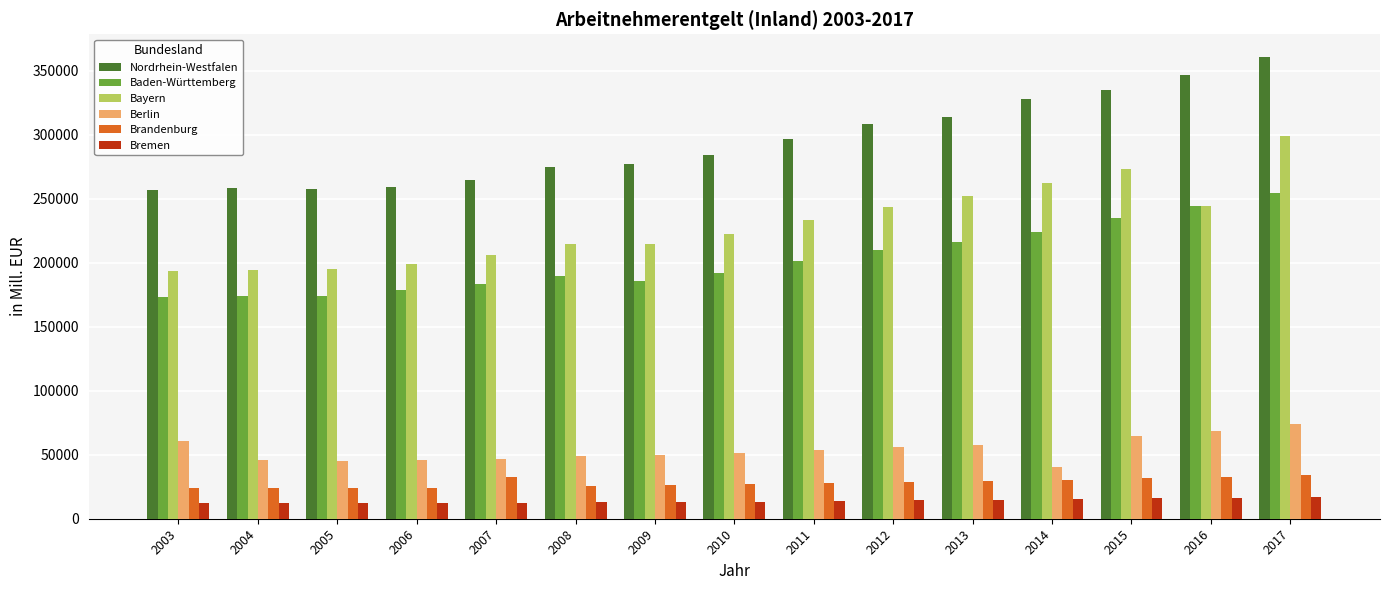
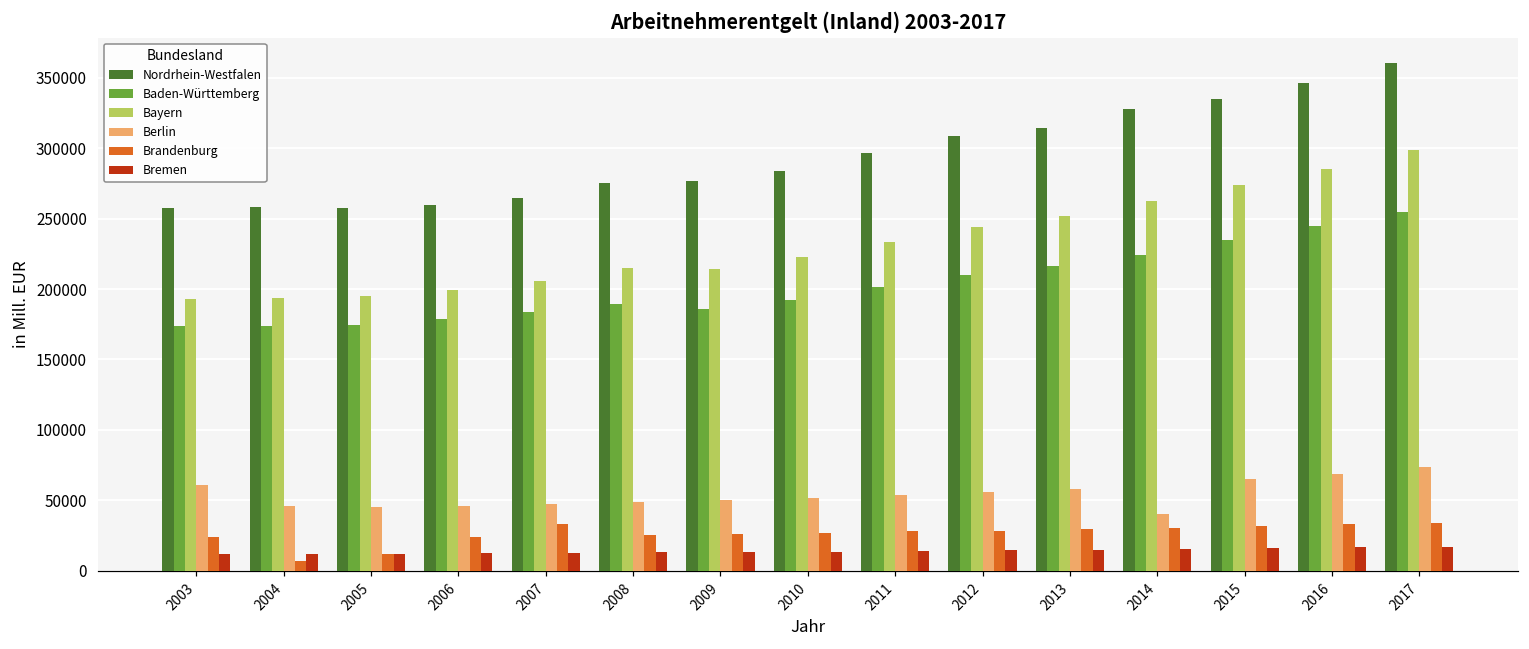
  {
    "Bayern": {
      "2003": 193000,
      "2004": 194000,
      "2005": 195000,
      "2006": 199000,
      "2007": 206000,
      "2008": 215000,
      "2009": 214000,
      "2010": 222000,
      "2011": 233000,
      "2012": 244000,
      "2013": 252000,
      "2014": 263000,
      "2015": 274000,
-     "2016": 244000,
+     "2016": 285000,
      "2017": 299000
    },
    "Berlin": {
      "2003": 61000,
      "2004": 46000,
      "2005": 45000,
      "2006": 46000,
      "2007": 47000,
      "2008": 49000,
      "2009": 50000,
      "2010": 52000,
      "2011": 54000,
      "2012": 56000,
      "2013": 58000,
      "2014": 40000,
      "2015": 65000,
      "2016": 69000,
      "2017": 74000
    },
    "Brandenburg": {
      "2003": 24000,
-     "2004": 24000,
-     "2005": 24000,
+     "2004": 7000,
+     "2005": 12000,
      "2006": 24000,
      "2007": 33000,
      "2008": 26000,
      "2009": 26000,
      "2010": 27000,
      "2011": 28000,
      "2012": 28000,
      "2013": 29000,
      "2014": 30000,
      "2015": 32000,
      "2016": 33000,
      "2017": 34000
    },
    "Bremen": {
      "2003": 12000,
      "2004": 12000,
      "2005": 12000,
      "2006": 12000,
      "2007": 13000,
      "2008": 13000,
      "2009": 13000,
      "2010": 13000,
      "2011": 14000,
      "2012": 14000,
      "2013": 15000,
      "2014": 15000,
      "2015": 16000,
      "2016": 16000,
      "2017": 17000
    }
  }
